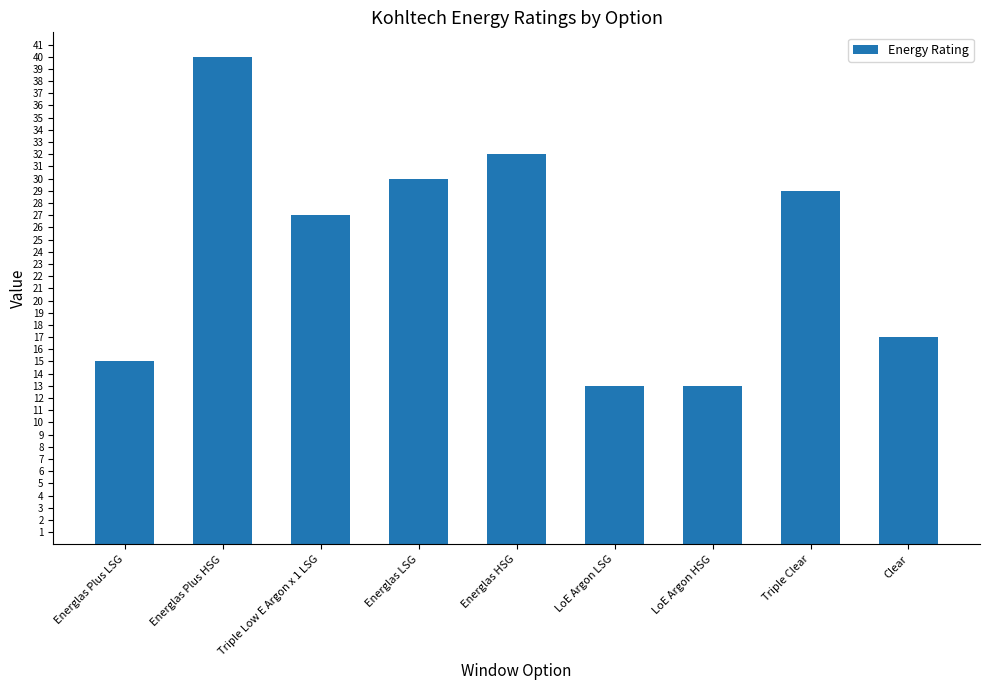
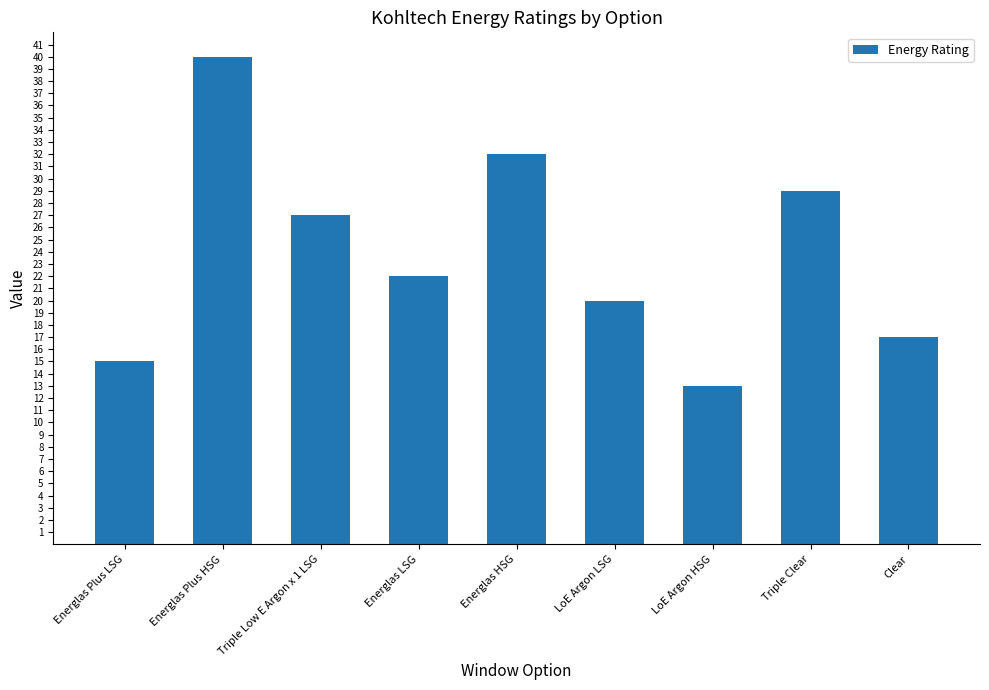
  {
    "Energlas Plus LSG": 15,
    "Energlas Plus HSG": 40,
    "Triple Low E Argon x 1 LSG": 27,
-   "Energlas LSG": 30,
+   "Energlas LSG": 22,
    "Energlas HSG": 32,
-   "LoE Argon LSG": 13,
+   "LoE Argon LSG": 20,
    "LoE Argon HSG": 13,
    "Triple Clear": 29,
    "Clear": 17
  }
